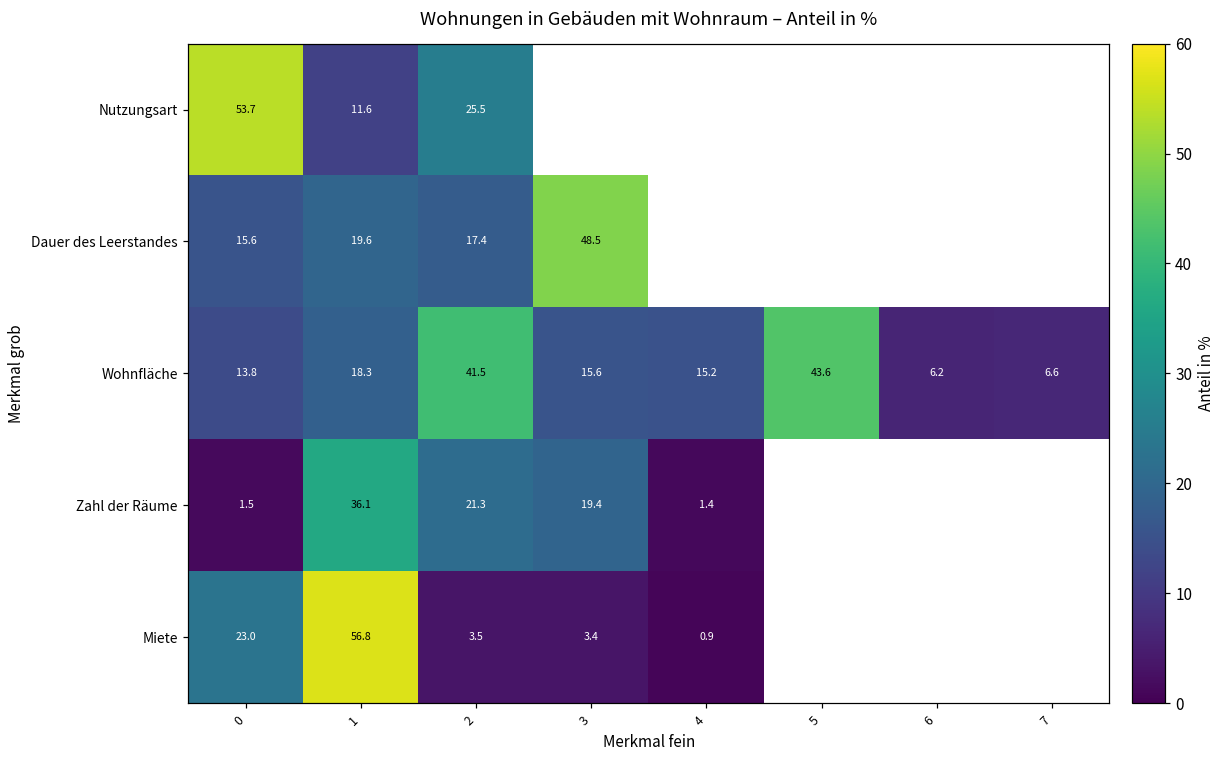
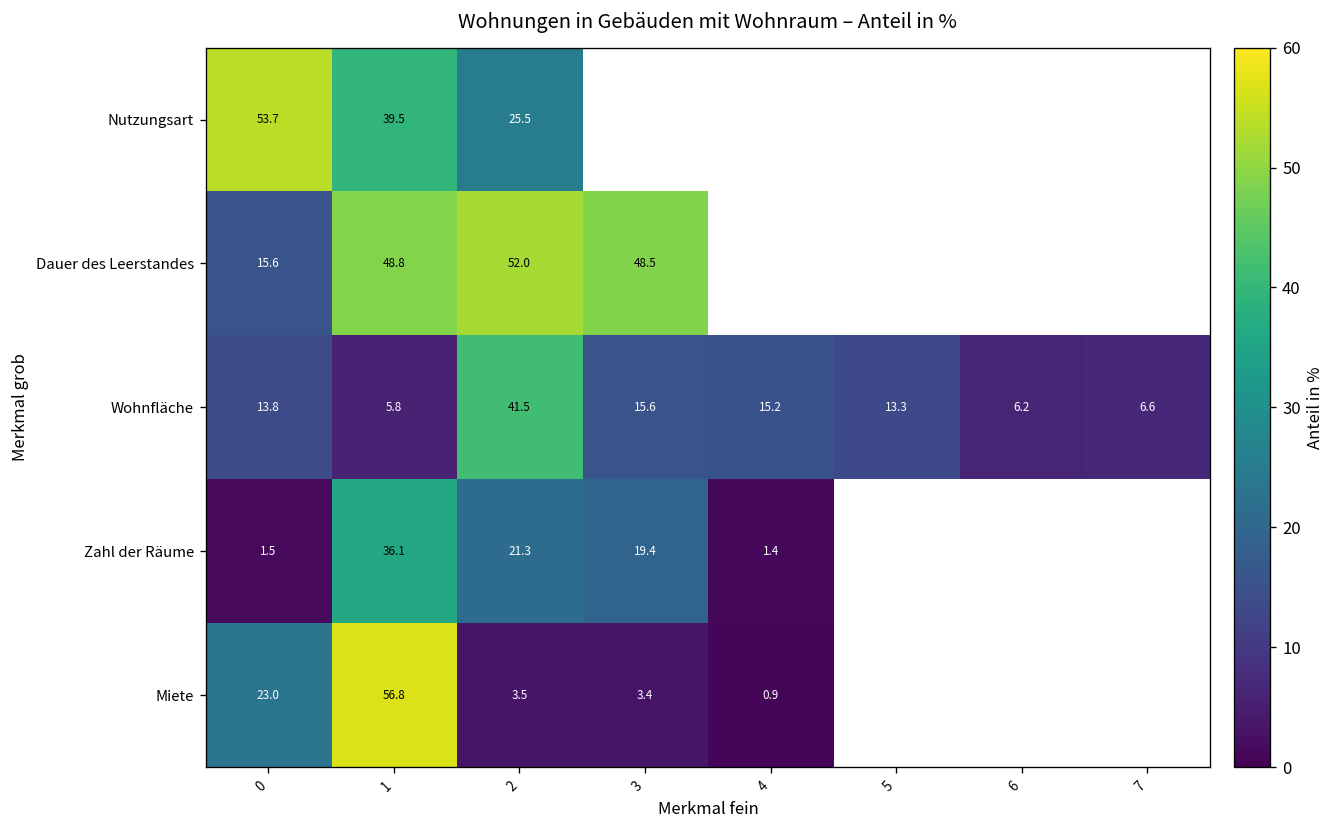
  {
    "Nutzungsart": {
      "0": 53.7,
-     "1": 11.6,
+     "1": 39.5,
      "2": 25.5
    },
    "Dauer des Leerstandes": {
      "0": 15.6,
-     "1": 19.6,
-     "2": 17.4,
+     "1": 48.8,
+     "2": 52.0,
      "3": 48.5
    },
    "Wohnfläche": {
      "0": 13.8,
-     "1": 18.3,
+     "1": 5.8,
      "2": 41.5,
      "3": 15.6,
      "4": 15.2,
-     "5": 43.6,
+     "5": 13.3,
      "6": 6.2,
      "7": 6.6
    },
    "Zahl der Räume": {
      "0": 1.5,
      "1": 36.1,
      "2": 21.3,
      "3": 19.4,
      "4": 1.4
    },
    "Miete": {
      "0": 23.0,
      "1": 56.8,
      "2": 3.5,
      "3": 3.4,
      "4": 0.9
    }
  }
